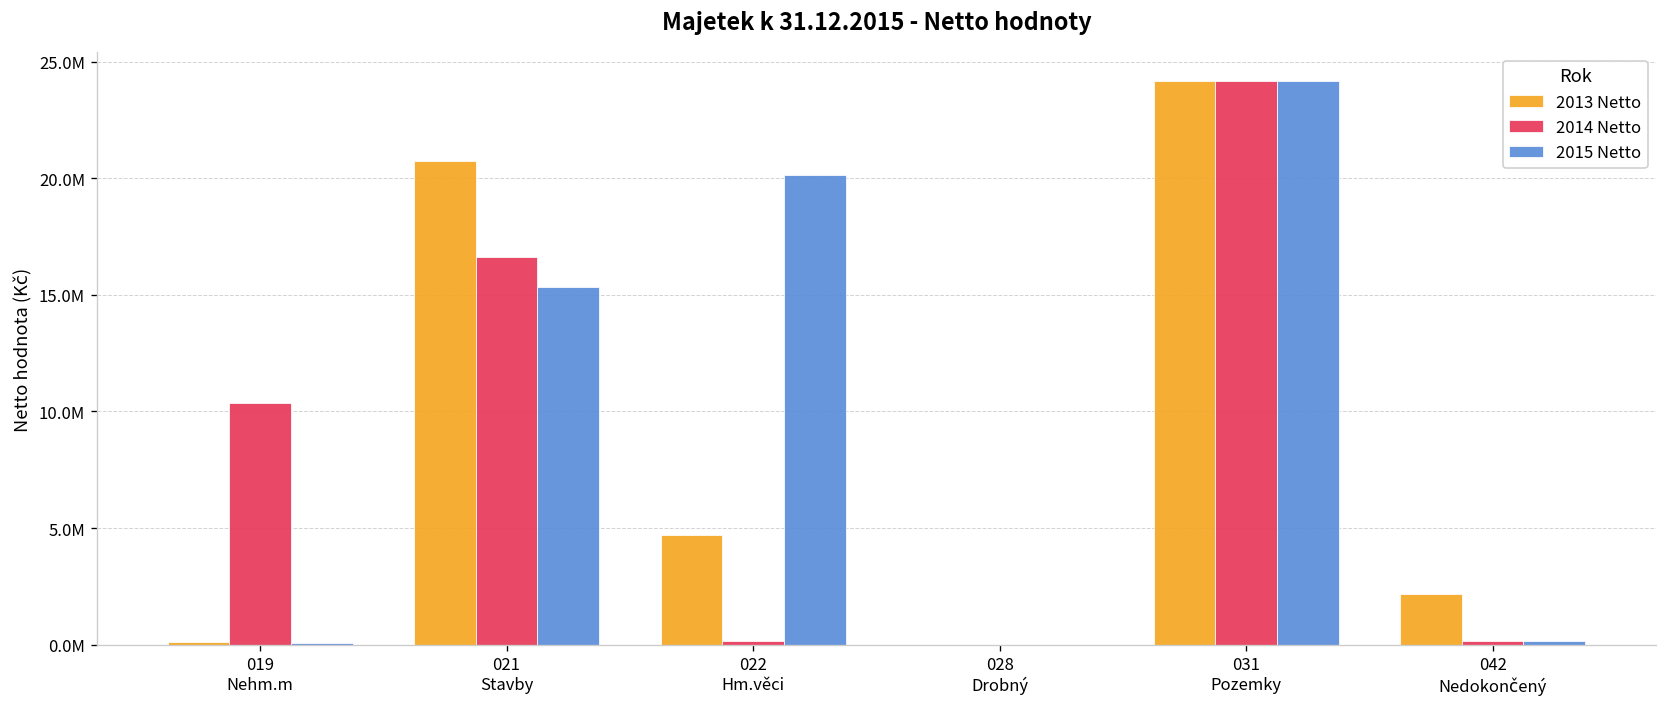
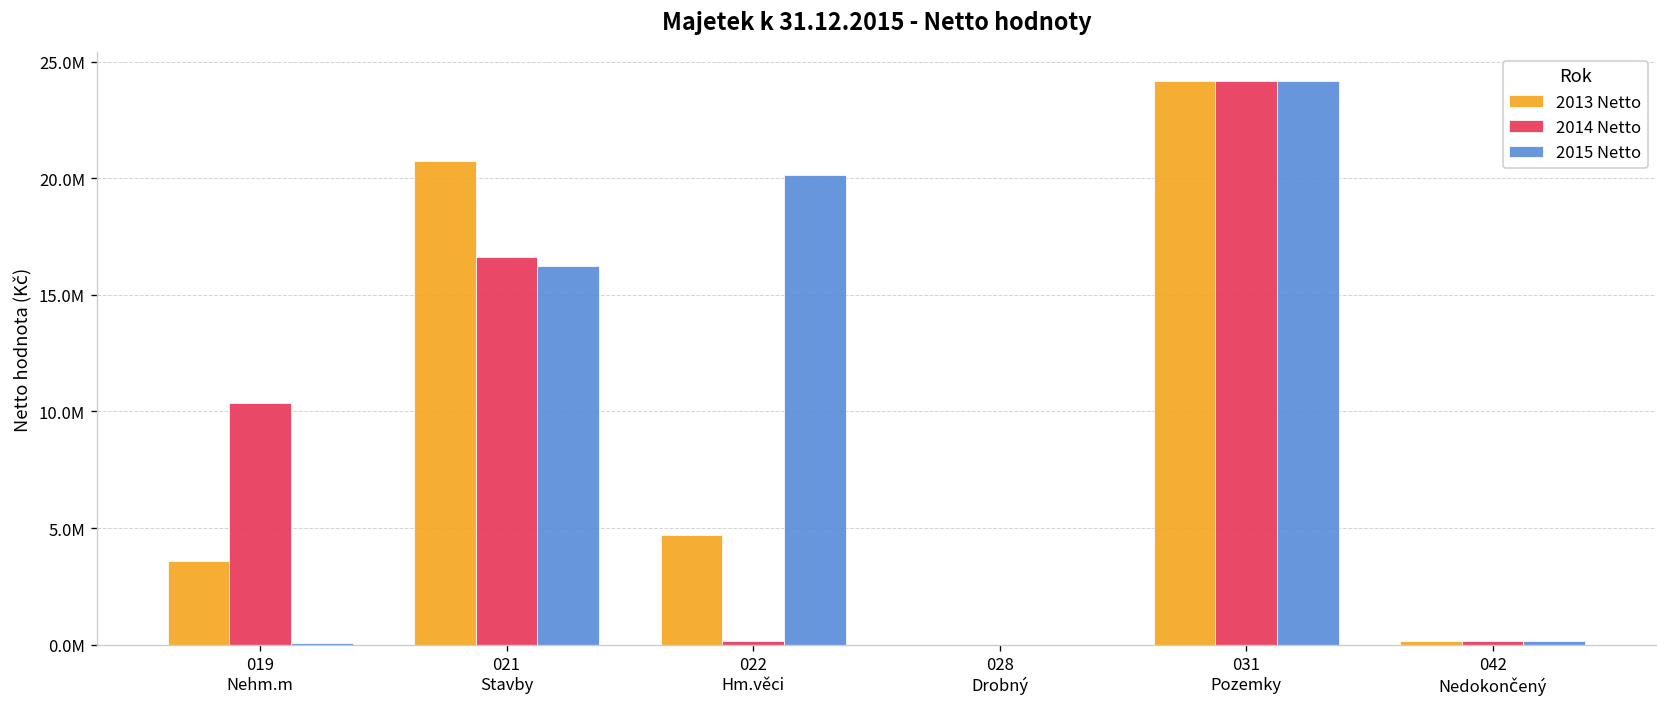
  {
    "2013 Netto": {
-     "019 Nehm.m": 100000,
+     "019 Nehm.m": 3600000,
      "021 Stavby": 20800000,
      "022 Hm.věci": 4700000,
      "028 Drobný": 0,
      "031 Pozemky": 24200000,
-     "042 Nedokončený": 2100000
+     "042 Nedokončený": 200000
    },
    "2014 Netto": {
      "019 Nehm.m": 10400000,
      "021 Stavby": 16600000,
      "022 Hm.věci": 200000,
      "028 Drobný": 0,
      "031 Pozemky": 24200000,
      "042 Nedokončený": 200000
    },
    "2015 Netto": {
-     "021 Stavby": 15400000,
+     "021 Stavby": 16200000,
      "022 Hm.věci": 20100000,
      "028 Drobný": 0,
      "031 Pozemky": 24200000,
      "042 Nedokončený": 200000
    }
  }
